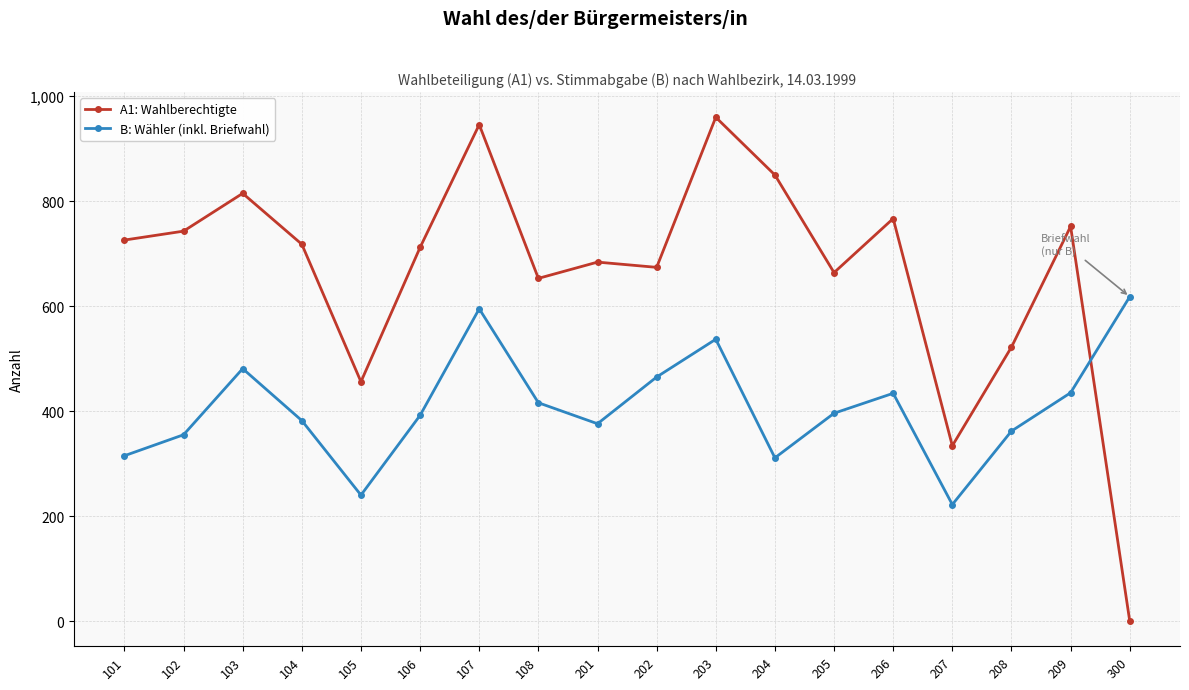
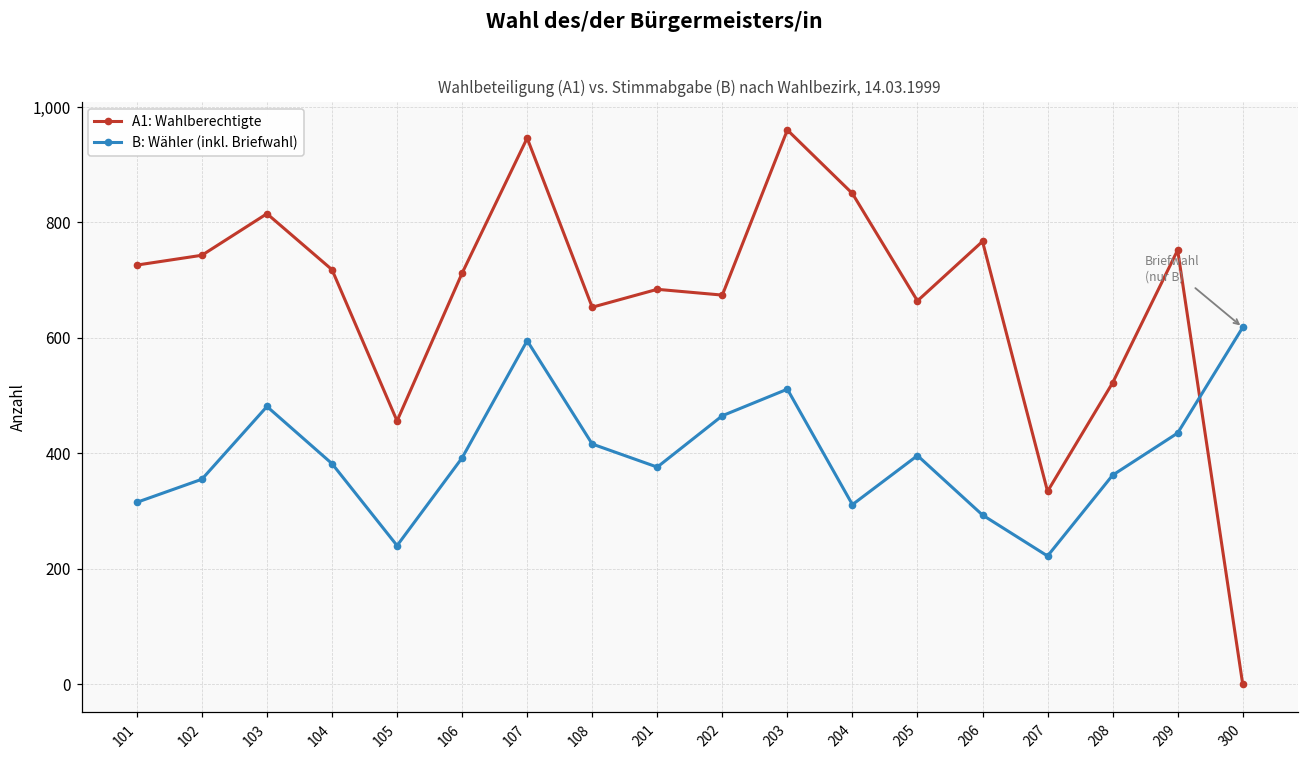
  {
    "A1: Wahlberechtigte": {
      "101": 730,
      "102": 740,
      "103": 820,
      "104": 720,
      "105": 460,
      "106": 710,
      "107": 950,
      "108": 650,
      "201": 680,
      "202": 670,
      "203": 960,
      "204": 850,
      "205": 660,
      "206": 770,
      "207": 330,
      "208": 520,
      "209": 750,
      "300": 0
    },
    "B: Wähler (inkl. Briefwahl)": {
      "101": 320,
      "102": 360,
      "103": 480,
      "104": 380,
      "105": 240,
      "106": 390,
      "107": 600,
      "108": 420,
      "201": 380,
      "202": 470,
-     "203": 540,
+     "203": 510,
      "204": 310,
      "205": 400,
-     "206": 430,
+     "206": 290,
      "207": 220,
      "208": 360,
      "209": 440,
      "300": 620
    }
  }
